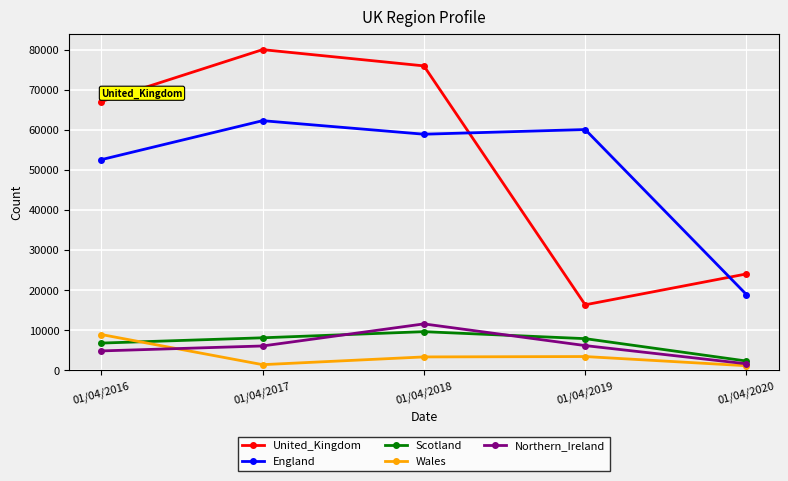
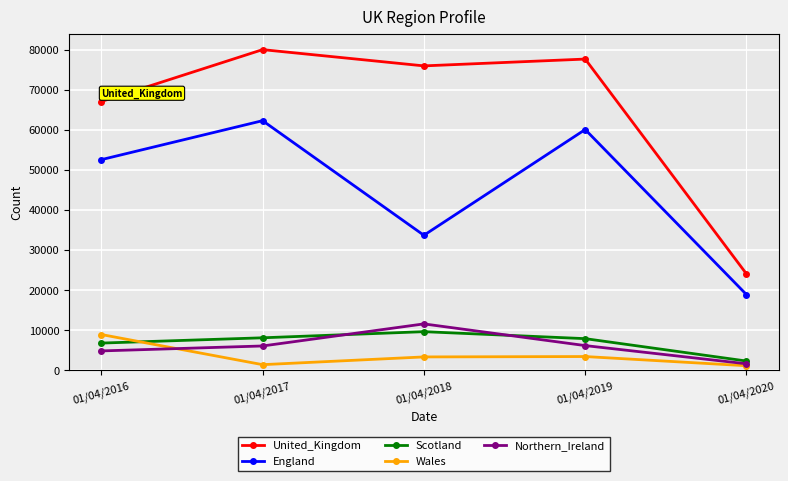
  {
    "United_Kingdom": {
      "01/04/2016": 67000,
      "01/04/2017": 80000,
      "01/04/2018": 76000,
-     "01/04/2019": 16000,
+     "01/04/2019": 78000,
      "01/04/2020": 24000
    },
    "England": {
      "01/04/2016": 53000,
      "01/04/2017": 62000,
-     "01/04/2018": 59000,
+     "01/04/2018": 34000,
      "01/04/2019": 60000,
      "01/04/2020": 19000
    },
    "Scotland": {
      "01/04/2016": 7000,
      "01/04/2017": 8000,
      "01/04/2018": 10000,
      "01/04/2019": 8000,
      "01/04/2020": 2000
    },
    "Wales": {
      "01/04/2016": 9000,
      "01/04/2017": 1000,
      "01/04/2018": 3000,
      "01/04/2019": 3000
    },
    "Northern_Ireland": {
      "01/04/2016": 5000,
      "01/04/2017": 6000,
      "01/04/2018": 12000,
      "01/04/2019": 6000
    }
  }
